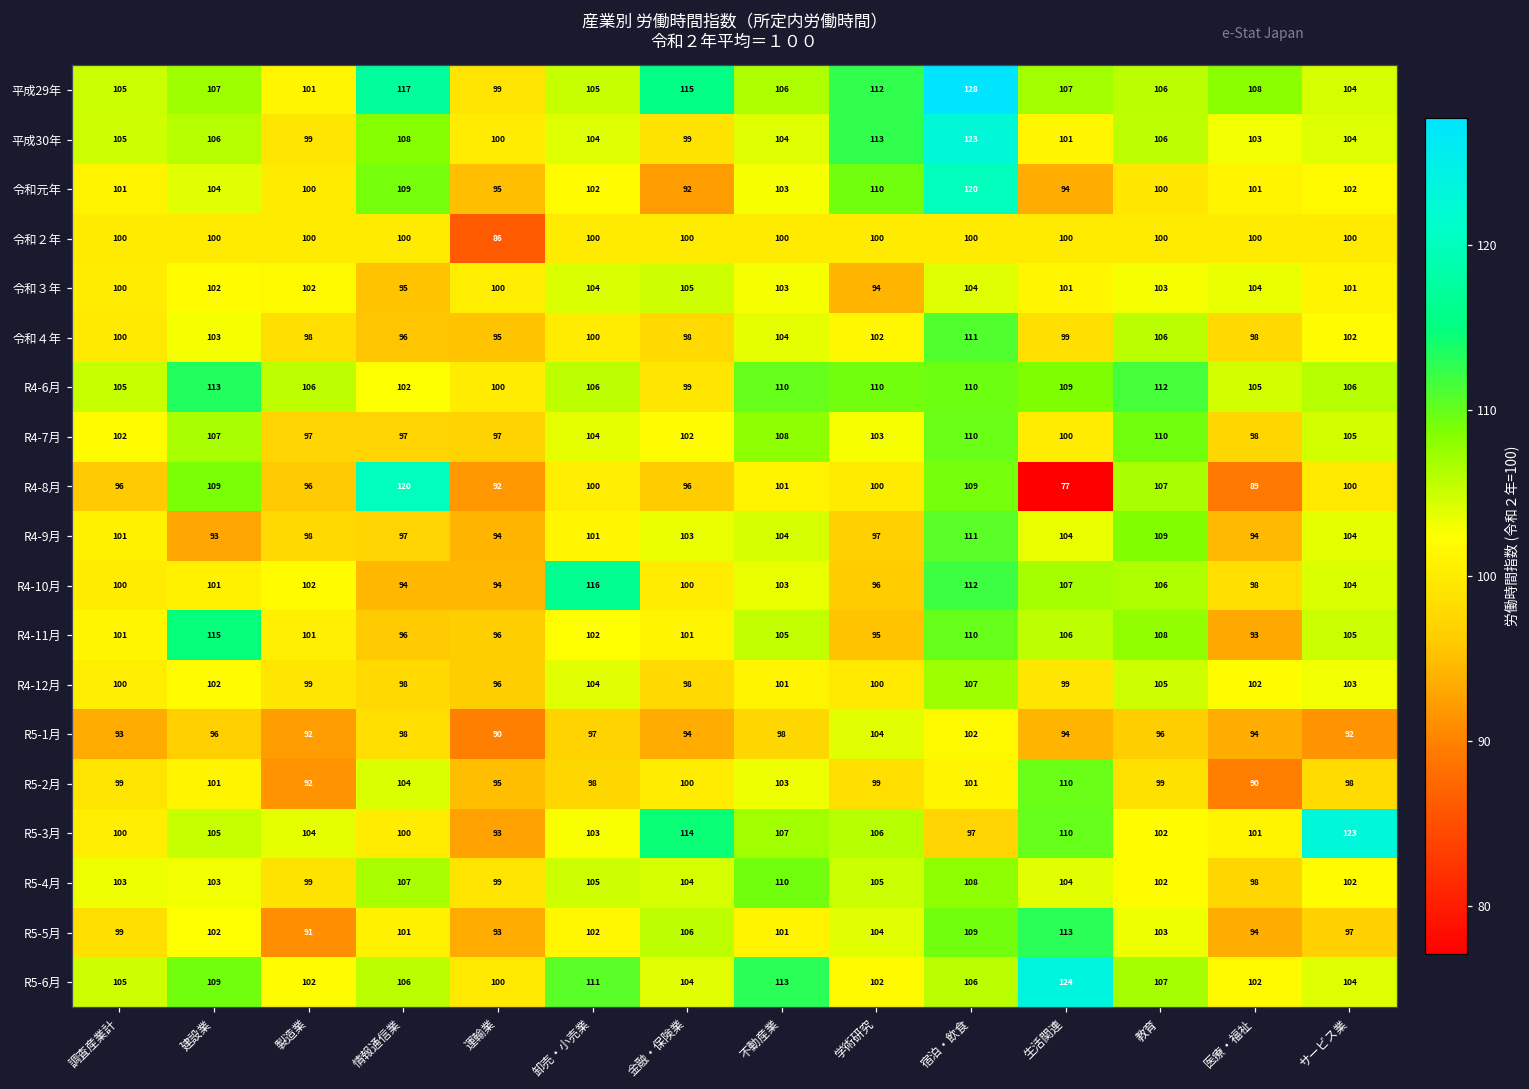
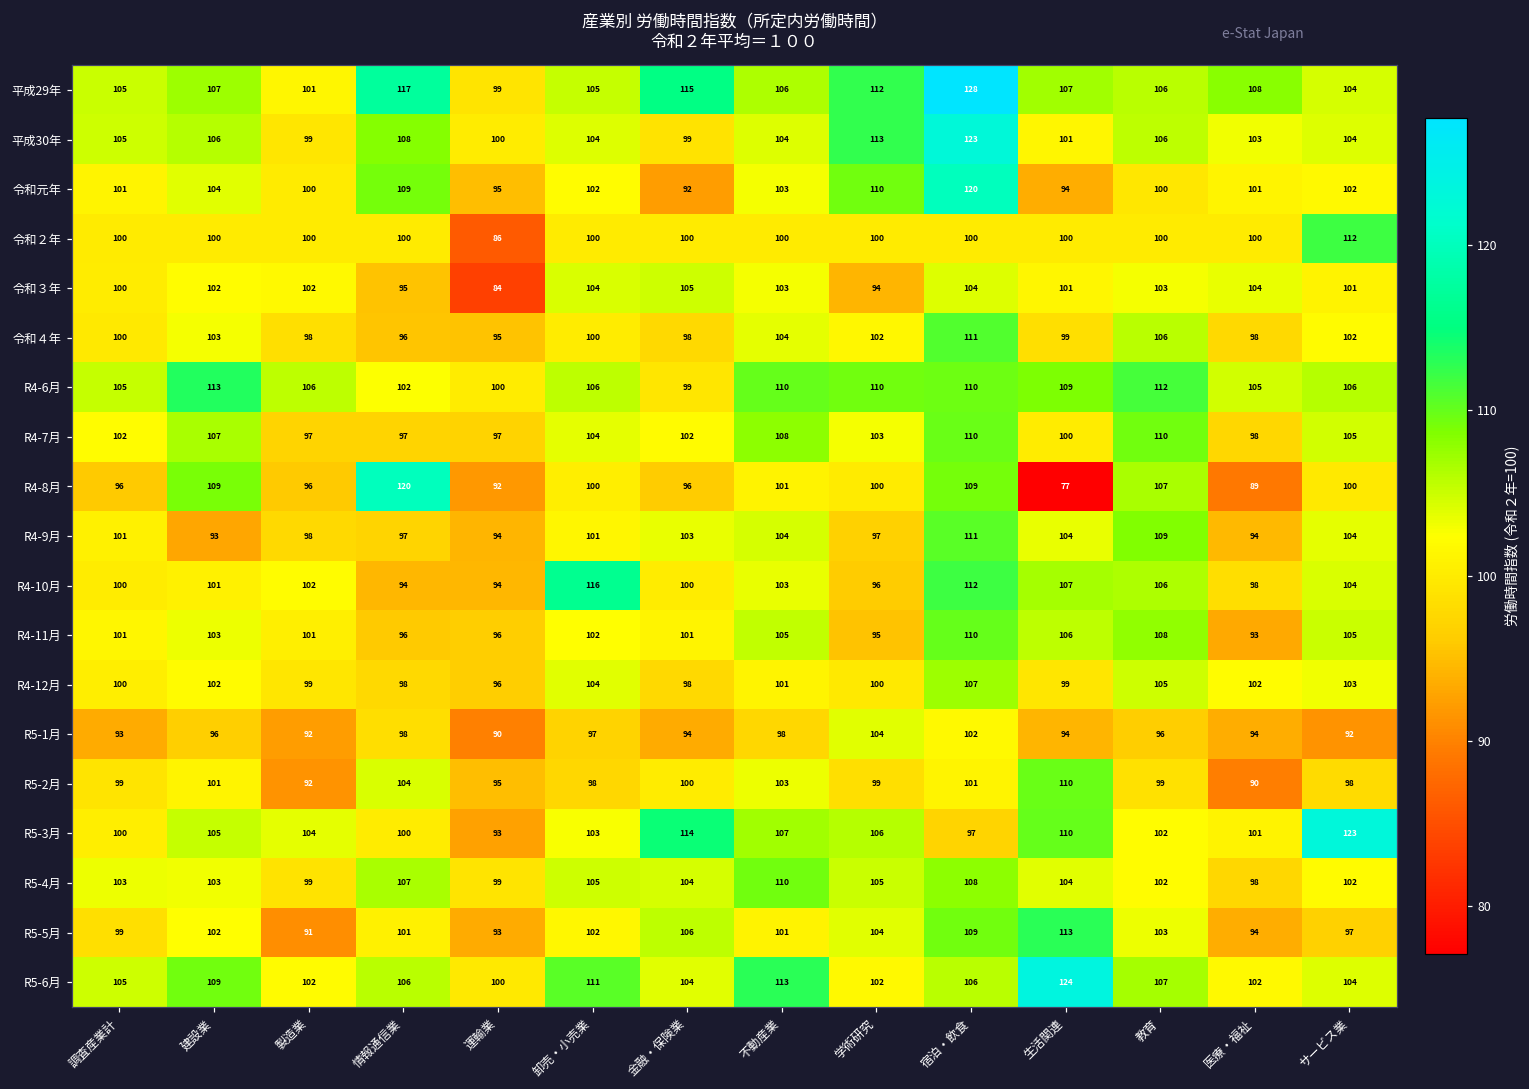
  {
    "令和２年": {
      "調査産業計": 100,
      "建設業": 100,
      "製造業": 100,
      "情報通信業": 100,
      "運輸業": 86,
      "卸売・小売業": 100,
      "金融・保険業": 100,
      "不動産業": 100,
      "学術研究": 100,
      "宿泊・飲食": 100,
      "生活関連": 100,
      "教育": 100,
      "医療・福祉": 100,
-     "サービス業": 100
+     "サービス業": 112
    },
    "令和３年": {
      "調査産業計": 100,
      "建設業": 102,
      "製造業": 102,
      "情報通信業": 95,
-     "運輸業": 100,
+     "運輸業": 84,
      "卸売・小売業": 104,
      "金融・保険業": 105,
      "不動産業": 103,
      "学術研究": 94,
      "宿泊・飲食": 104,
      "生活関連": 101,
      "教育": 103,
      "医療・福祉": 104,
      "サービス業": 101
    },
    "R4-11月": {
      "調査産業計": 101,
-     "建設業": 115,
+     "建設業": 103,
      "製造業": 101,
      "情報通信業": 96,
      "運輸業": 96,
      "卸売・小売業": 102,
      "金融・保険業": 101,
      "不動産業": 105,
      "学術研究": 95,
      "宿泊・飲食": 110,
      "生活関連": 106,
      "教育": 108,
      "医療・福祉": 93,
      "サービス業": 105
    }
  }
